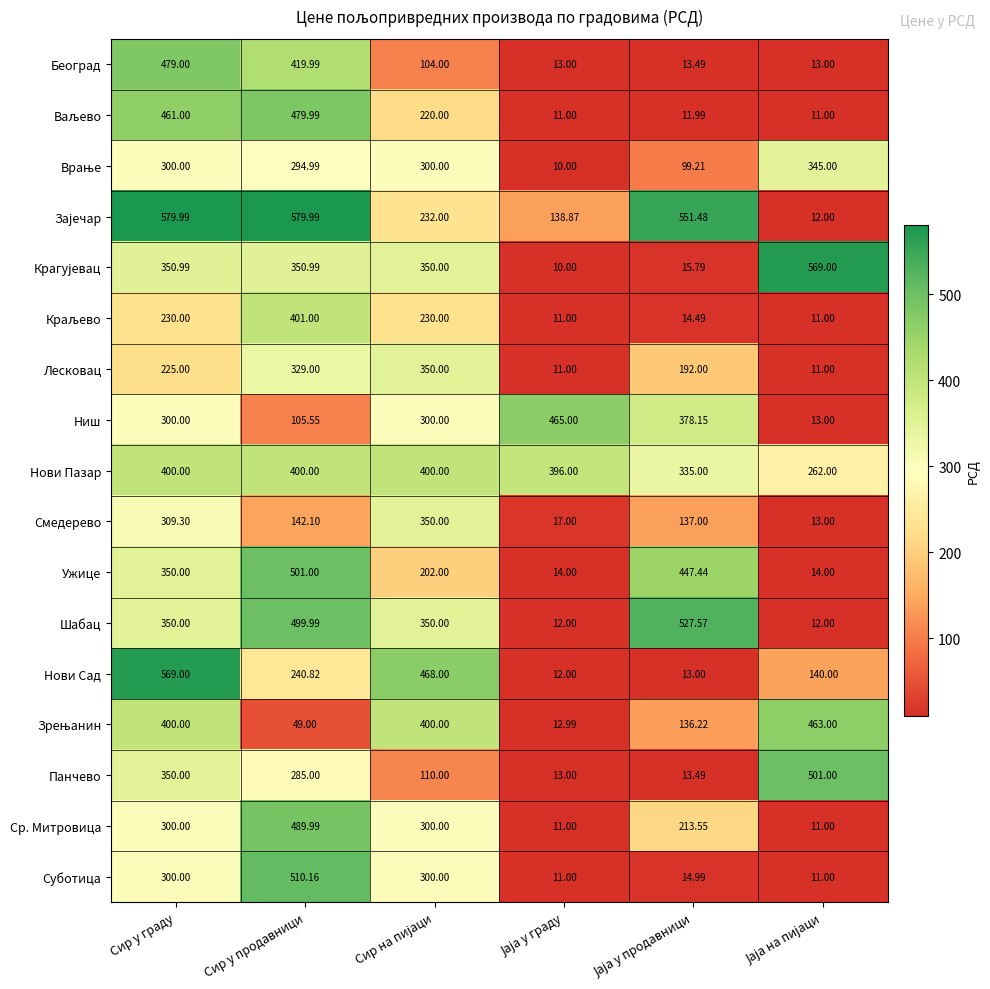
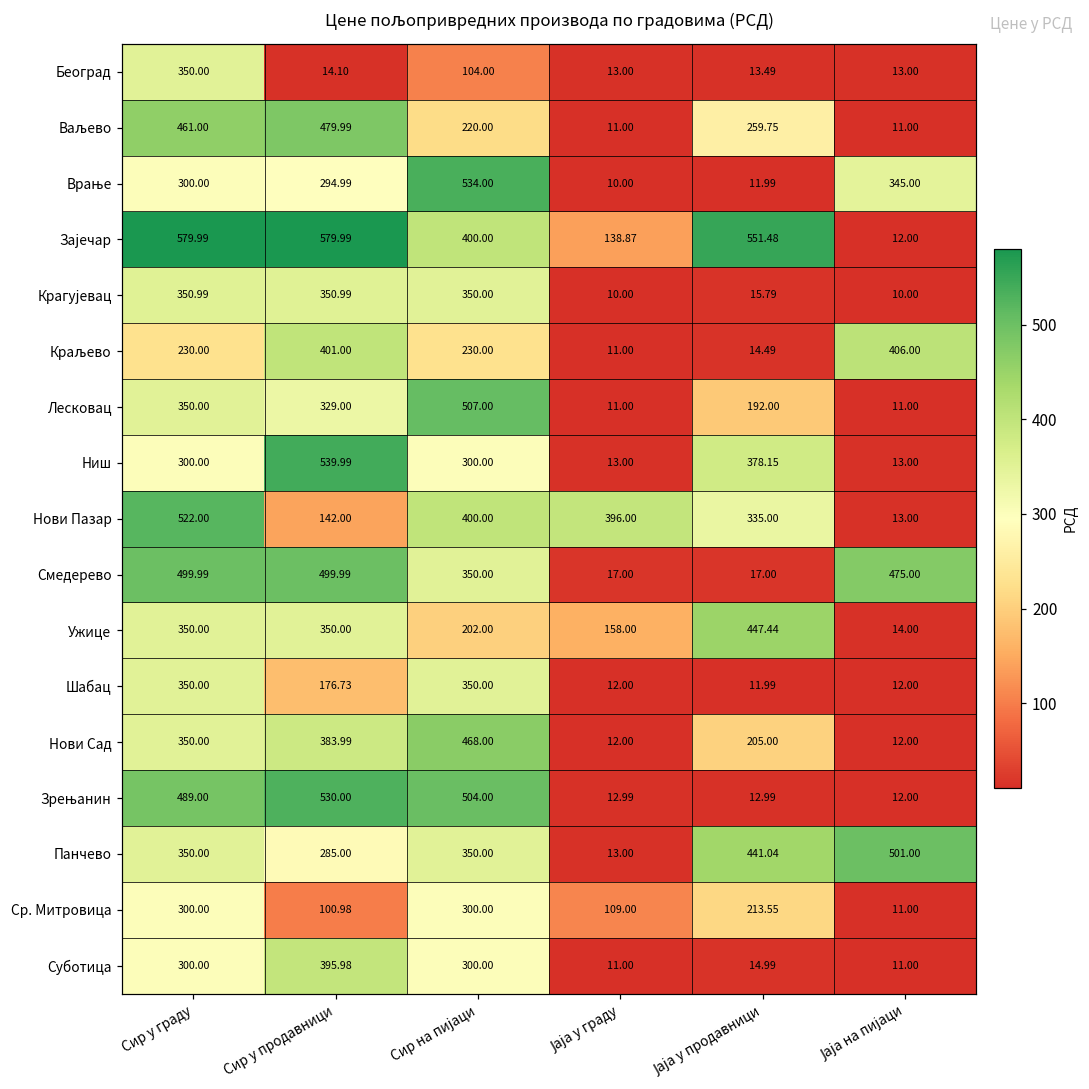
  {
    "Београд": {
-     "Сир у граду": 479.00,
-     "Сир у продавници": 419.99,
+     "Сир у граду": 350.00,
+     "Сир у продавници": 14.10,
      "Сир на пијаци": 104.00,
      "Јаја у граду": 13.00,
      "Јаја у продавници": 13.49,
      "Јаја на пијаци": 13.00
    },
    "Ваљево": {
      "Сир у граду": 461.00,
      "Сир у продавници": 479.99,
      "Сир на пијаци": 220.00,
      "Јаја у граду": 11.00,
-     "Јаја у продавници": 11.99,
+     "Јаја у продавници": 259.75,
      "Јаја на пијаци": 11.00
    },
    "Врање": {
      "Сир у граду": 300.00,
      "Сир у продавници": 294.99,
-     "Сир на пијаци": 300.00,
+     "Сир на пијаци": 534.00,
      "Јаја у граду": 10.00,
-     "Јаја у продавници": 99.21,
+     "Јаја у продавници": 11.99,
      "Јаја на пијаци": 345.00
    },
    "Зајечар": {
      "Сир у граду": 579.99,
      "Сир у продавници": 579.99,
-     "Сир на пијаци": 232.00,
+     "Сир на пијаци": 400.00,
      "Јаја у граду": 138.87,
      "Јаја у продавници": 551.48,
      "Јаја на пијаци": 12.00
    },
    "Крагујевац": {
      "Сир у граду": 350.99,
      "Сир у продавници": 350.99,
      "Сир на пијаци": 350.00,
      "Јаја у граду": 10.00,
      "Јаја у продавници": 15.79,
-     "Јаја на пијаци": 569.00
+     "Јаја на пијаци": 10.00
    },
    "Краљево": {
      "Сир у граду": 230.00,
      "Сир у продавници": 401.00,
      "Сир на пијаци": 230.00,
      "Јаја у граду": 11.00,
      "Јаја у продавници": 14.49,
-     "Јаја на пијаци": 11.00
+     "Јаја на пијаци": 406.00
    },
    "Лесковац": {
-     "Сир у граду": 225.00,
+     "Сир у граду": 350.00,
      "Сир у продавници": 329.00,
-     "Сир на пијаци": 350.00,
+     "Сир на пијаци": 507.00,
      "Јаја у граду": 11.00,
      "Јаја у продавници": 192.00,
      "Јаја на пијаци": 11.00
    },
    "Ниш": {
      "Сир у граду": 300.00,
-     "Сир у продавници": 105.55,
+     "Сир у продавници": 539.99,
      "Сир на пијаци": 300.00,
-     "Јаја у граду": 465.00,
+     "Јаја у граду": 13.00,
      "Јаја у продавници": 378.15,
      "Јаја на пијаци": 13.00
    },
    "Нови Пазар": {
-     "Сир у граду": 400.00,
-     "Сир у продавници": 400.00,
+     "Сир у граду": 522.00,
+     "Сир у продавници": 142.00,
      "Сир на пијаци": 400.00,
      "Јаја у граду": 396.00,
      "Јаја у продавници": 335.00,
-     "Јаја на пијаци": 262.00
+     "Јаја на пијаци": 13.00
    },
    "Смедерево": {
-     "Сир у граду": 309.30,
-     "Сир у продавници": 142.10,
+     "Сир у граду": 499.99,
+     "Сир у продавници": 499.99,
      "Сир на пијаци": 350.00,
      "Јаја у граду": 17.00,
-     "Јаја у продавници": 137.00,
-     "Јаја на пијаци": 13.00
+     "Јаја у продавници": 17.00,
+     "Јаја на пијаци": 475.00
    },
    "Ужице": {
      "Сир у граду": 350.00,
-     "Сир у продавници": 501.00,
+     "Сир у продавници": 350.00,
      "Сир на пијаци": 202.00,
-     "Јаја у граду": 14.00,
+     "Јаја у граду": 158.00,
      "Јаја у продавници": 447.44,
      "Јаја на пијаци": 14.00
    },
    "Шабац": {
      "Сир у граду": 350.00,
-     "Сир у продавници": 499.99,
+     "Сир у продавници": 176.73,
      "Сир на пијаци": 350.00,
      "Јаја у граду": 12.00,
-     "Јаја у продавници": 527.57,
+     "Јаја у продавници": 11.99,
      "Јаја на пијаци": 12.00
    },
    "Нови Сад": {
-     "Сир у граду": 569.00,
-     "Сир у продавници": 240.82,
+     "Сир у граду": 350.00,
+     "Сир у продавници": 383.99,
      "Сир на пијаци": 468.00,
      "Јаја у граду": 12.00,
-     "Јаја у продавници": 13.00,
-     "Јаја на пијаци": 140.00
+     "Јаја у продавници": 205.00,
+     "Јаја на пијаци": 12.00
    },
    "Зрењанин": {
-     "Сир у граду": 400.00,
-     "Сир у продавници": 49.00,
-     "Сир на пијаци": 400.00,
+     "Сир у граду": 489.00,
+     "Сир у продавници": 530.00,
+     "Сир на пијаци": 504.00,
      "Јаја у граду": 12.99,
-     "Јаја у продавници": 136.22,
-     "Јаја на пијаци": 463.00
+     "Јаја у продавници": 12.99,
+     "Јаја на пијаци": 12.00
    },
    "Панчево": {
      "Сир у граду": 350.00,
      "Сир у продавници": 285.00,
-     "Сир на пијаци": 110.00,
+     "Сир на пијаци": 350.00,
      "Јаја у граду": 13.00,
-     "Јаја у продавници": 13.49,
+     "Јаја у продавници": 441.04,
      "Јаја на пијаци": 501.00
    },
    "Ср. Митровица": {
      "Сир у граду": 300.00,
-     "Сир у продавници": 489.99,
+     "Сир у продавници": 100.98,
      "Сир на пијаци": 300.00,
-     "Јаја у граду": 11.00,
+     "Јаја у граду": 109.00,
      "Јаја у продавници": 213.55,
      "Јаја на пијаци": 11.00
    },
    "Суботица": {
      "Сир у граду": 300.00,
-     "Сир у продавници": 510.16,
+     "Сир у продавници": 395.98,
      "Сир на пијаци": 300.00,
      "Јаја у граду": 11.00,
      "Јаја у продавници": 14.99,
      "Јаја на пијаци": 11.00
    }
  }
